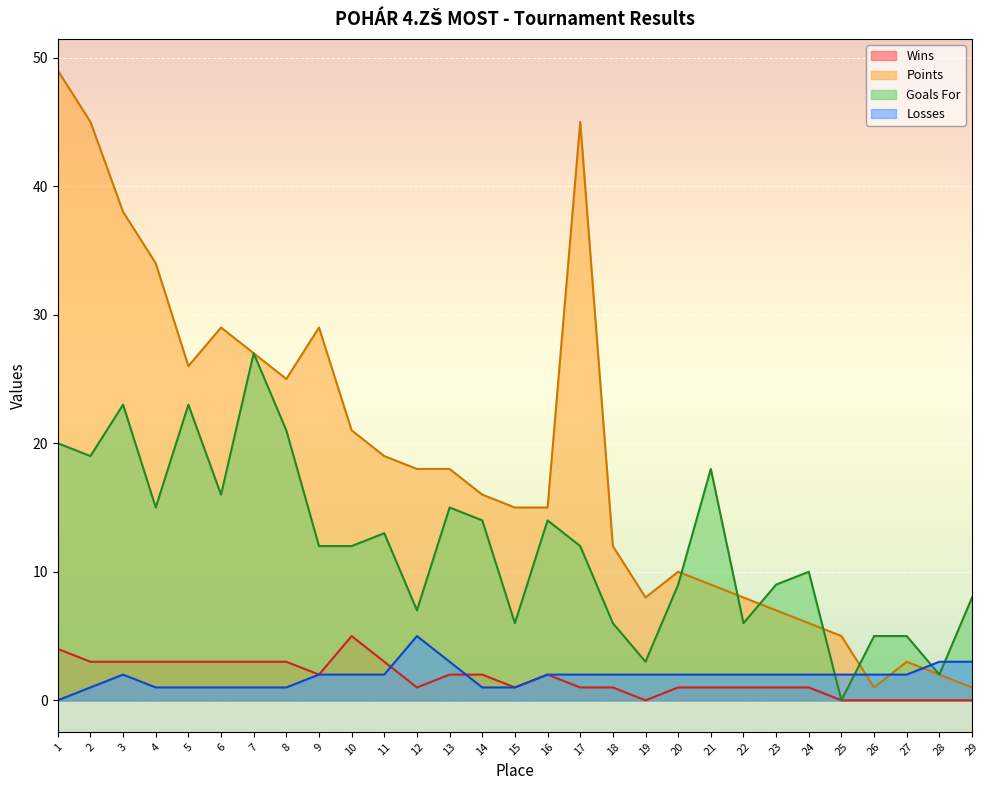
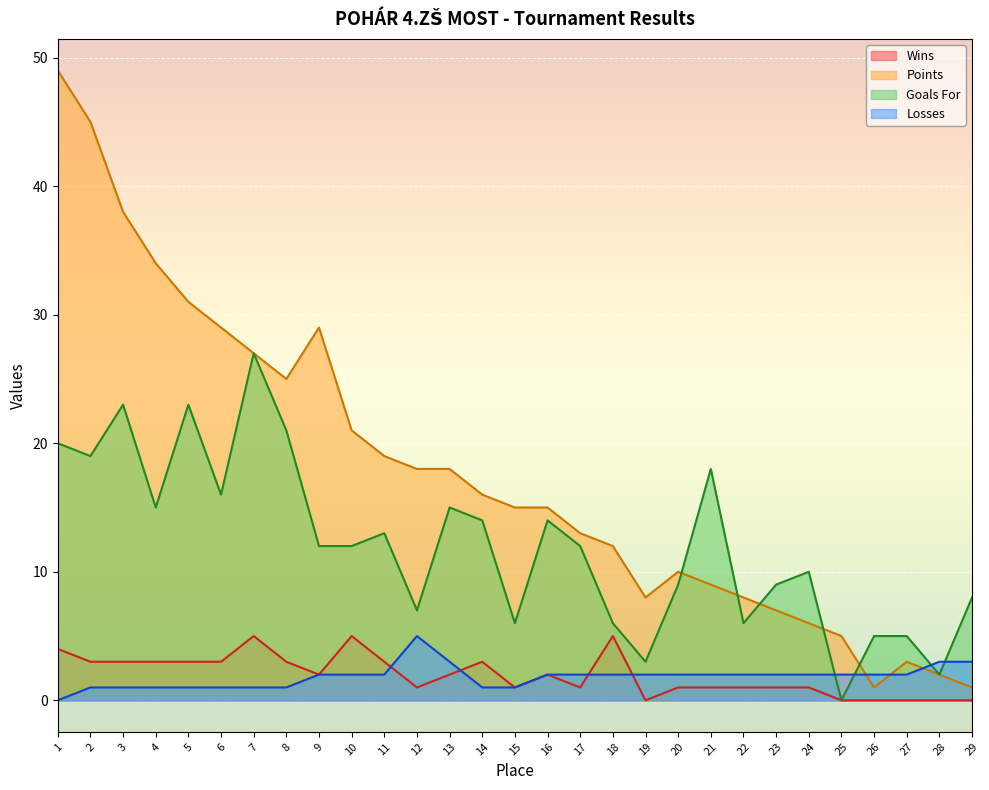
  {
    "Wins": {
      "1": 4,
      "2": 3,
      "3": 3,
      "4": 3,
      "5": 3,
      "6": 3,
-     "7": 3,
+     "7": 5,
      "8": 3,
      "10": 5,
      "11": 3,
      "12": 1,
      "13": 2,
-     "14": 2,
+     "14": 3,
      "17": 1,
-     "18": 1,
+     "18": 5,
      "19": 0,
      "20": 1,
      "21": 1,
      "22": 1,
      "23": 1,
      "24": 1,
      "26": 0,
      "27": 0,
      "28": 0,
      "29": 0
    },
    "Points": {
      "1": 49,
      "2": 45,
      "3": 38,
      "4": 34,
-     "5": 26,
+     "5": 31,
      "6": 29,
      "8": 25,
      "9": 29,
      "10": 21,
      "11": 19,
      "12": 18,
      "13": 18,
      "14": 16,
      "15": 15,
      "16": 15,
-     "17": 45,
+     "17": 13,
      "18": 12,
      "19": 8,
      "20": 10,
      "21": 9,
      "22": 8,
      "23": 7,
      "24": 6,
      "25": 5,
      "26": 1,
      "27": 3,
      "29": 1
    },
    "Goals For": {
      "1": 20,
      "2": 19,
      "3": 23,
      "4": 15,
      "5": 23,
      "6": 16,
      "8": 21,
      "9": 12,
      "10": 12,
      "11": 13,
      "12": 7,
      "13": 15,
      "14": 14,
      "15": 6,
      "16": 14,
      "17": 12,
      "18": 6,
      "19": 3,
      "20": 9,
      "21": 18,
      "22": 6,
      "23": 9,
      "24": 10,
      "26": 5,
      "27": 5,
      "29": 8
    },
    "Losses": {
      "1": 0,
      "2": 1,
-     "3": 2,
+     "3": 1,
      "4": 1,
      "5": 1,
      "6": 1,
      "7": 1,
      "8": 1,
      "10": 2,
      "11": 2,
      "12": 5,
      "13": 3,
      "14": 1,
      "17": 2,
      "18": 2,
      "19": 2,
      "20": 2,
      "21": 2,
      "22": 2,
      "23": 2,
      "24": 2,
      "25": 2,
      "26": 2,
      "27": 2,
      "28": 3,
      "29": 3
    }
  }
